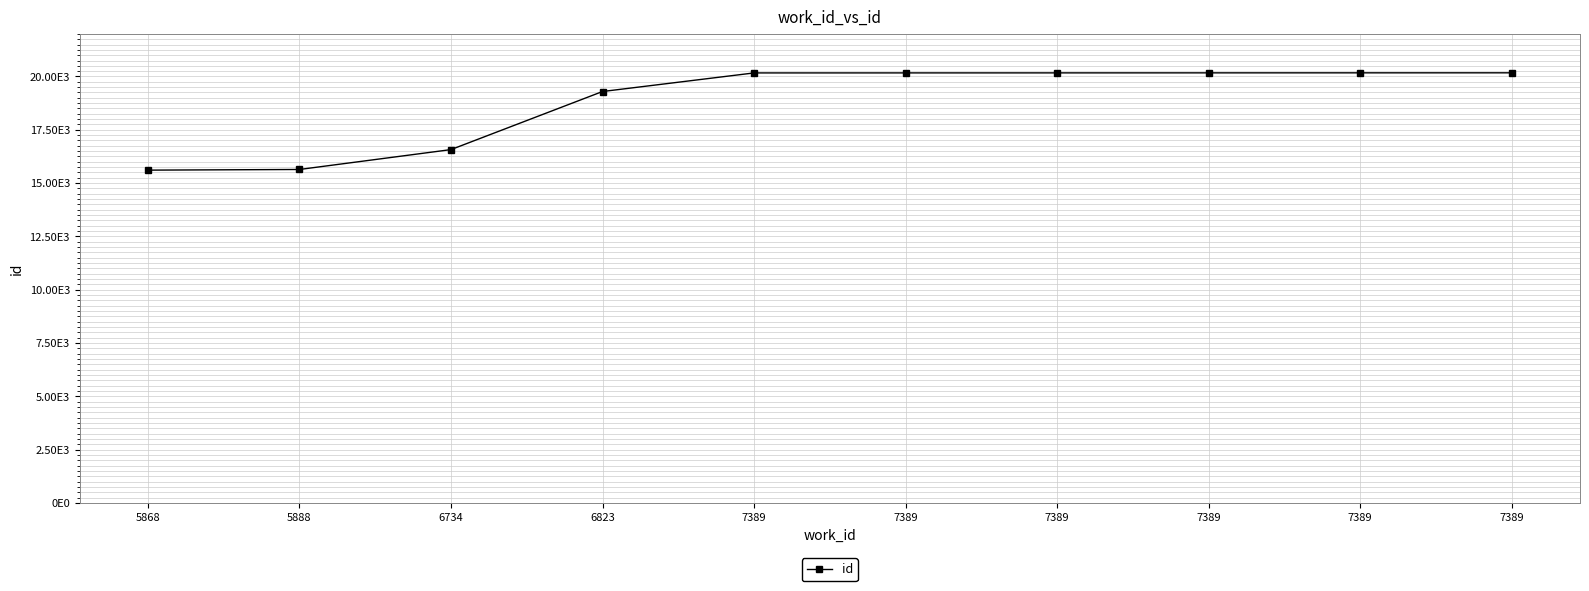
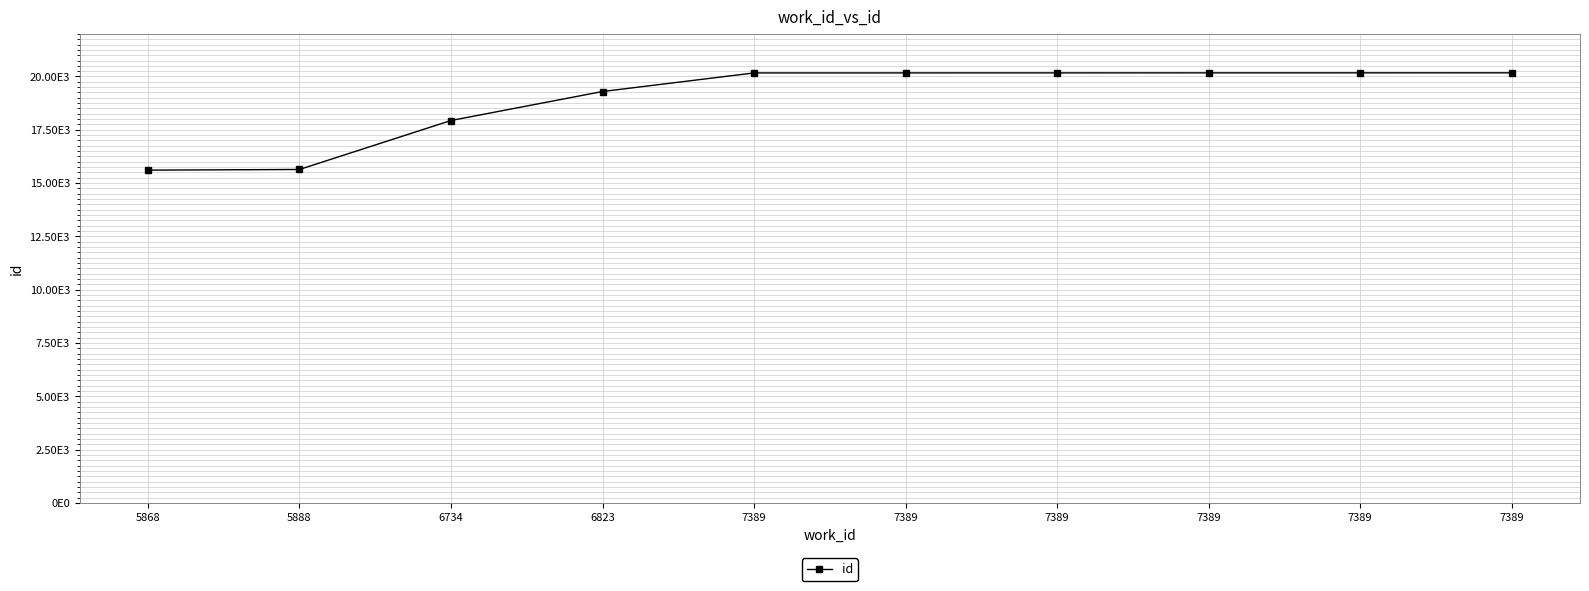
  {
    "5868": 15600,
    "5888": 15600,
-   "6734": 16600,
+   "6734": 17900,
    "6823": 19300
  }
